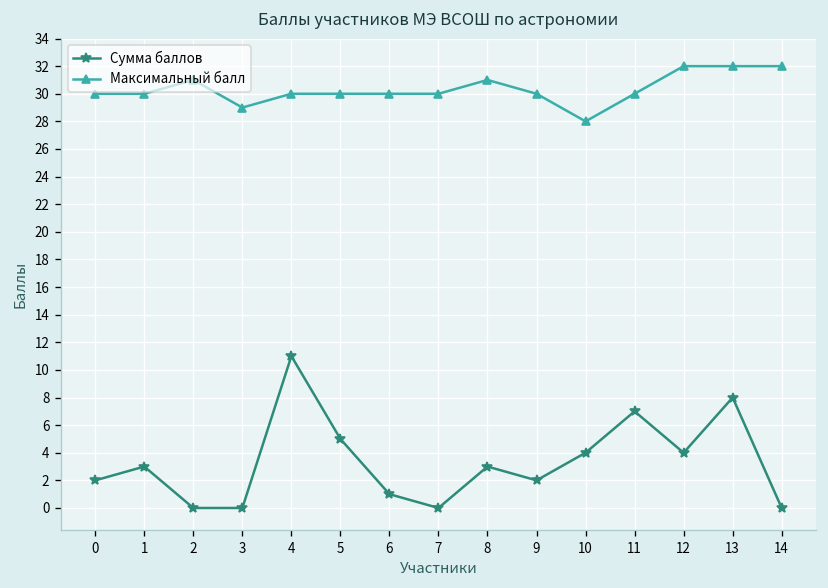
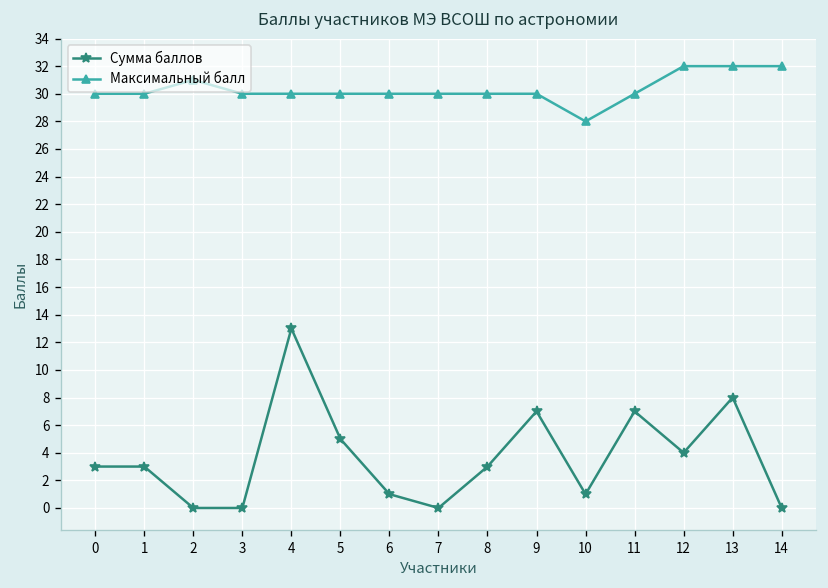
  {
    "Сумма баллов": {
-     "0": 2,
+     "0": 3,
      "1": 3,
      "2": 0,
      "3": 0,
-     "4": 11,
+     "4": 13,
      "5": 5,
      "6": 1,
      "7": 0,
      "8": 3,
-     "9": 2,
-     "10": 4,
+     "9": 7,
+     "10": 1,
      "11": 7,
      "12": 4,
      "13": 8,
      "14": 0
    },
    "Максимальный балл": {
      "0": 30,
      "1": 30,
-     "3": 29,
+     "3": 30,
      "4": 30,
      "5": 30,
      "6": 30,
      "7": 30,
-     "8": 31,
+     "8": 30,
      "9": 30,
      "10": 28,
      "11": 30,
      "12": 32,
      "13": 32,
      "14": 32
    }
  }
